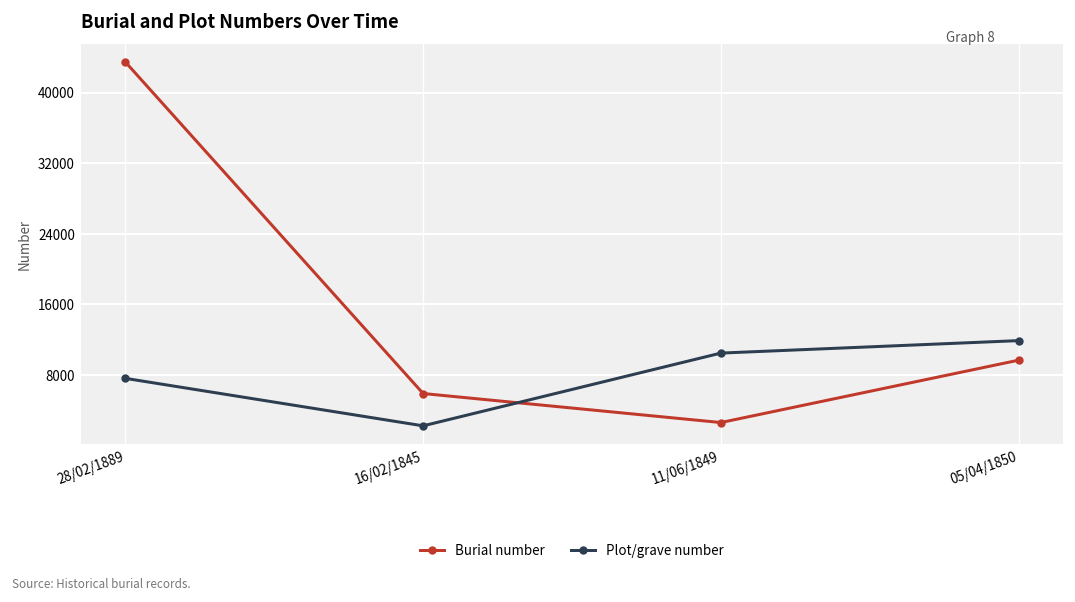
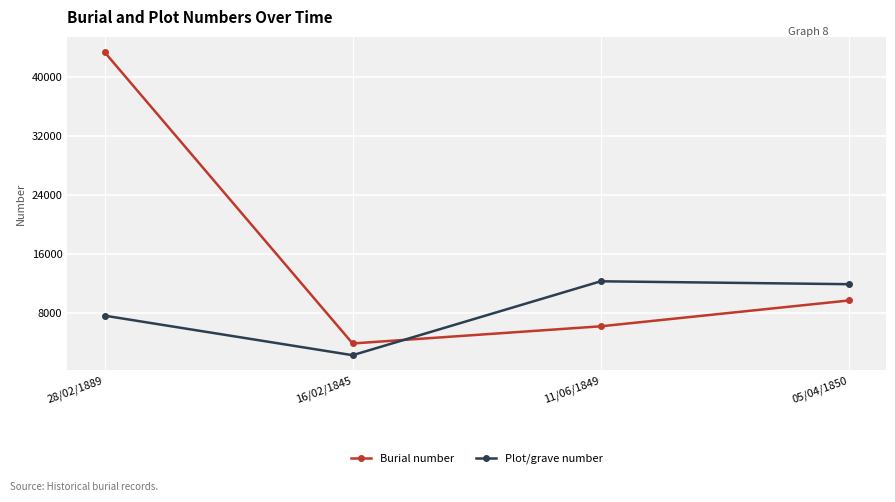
  {
    "Burial number": {
      "28/02/1889": 43000,
-     "16/02/1845": 6000,
-     "11/06/1849": 3000,
+     "16/02/1845": 4000,
+     "11/06/1849": 6000,
      "05/04/1850": 10000
    },
    "Plot/grave number": {
      "28/02/1889": 8000,
      "16/02/1845": 2000,
-     "11/06/1849": 10000,
+     "11/06/1849": 12000,
      "05/04/1850": 12000
    }
  }
